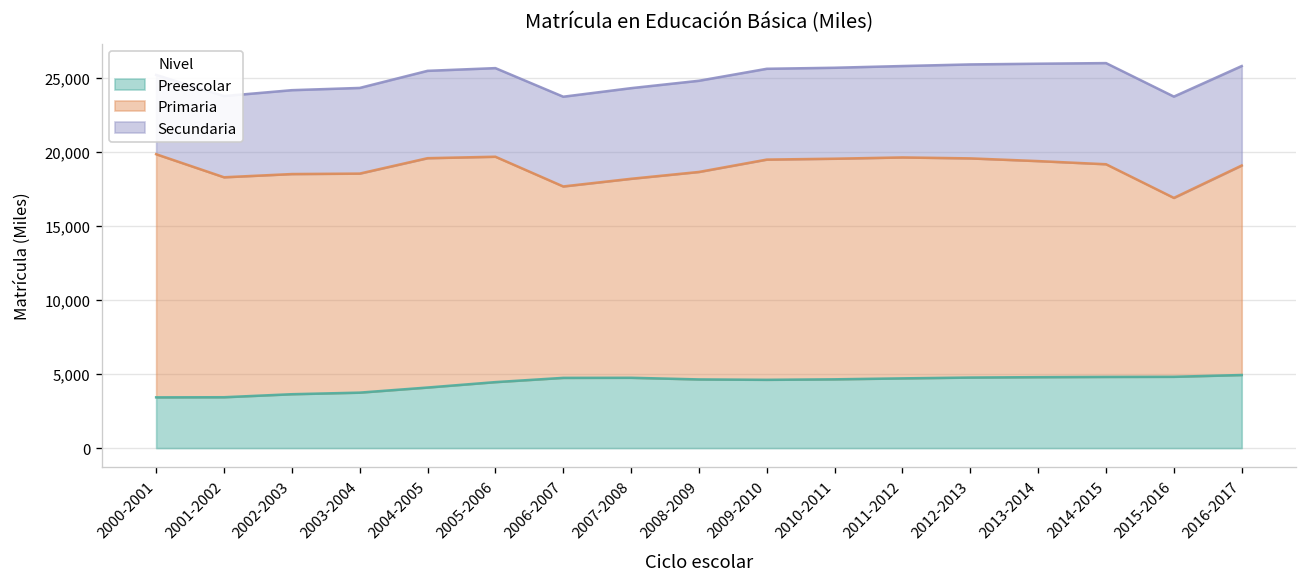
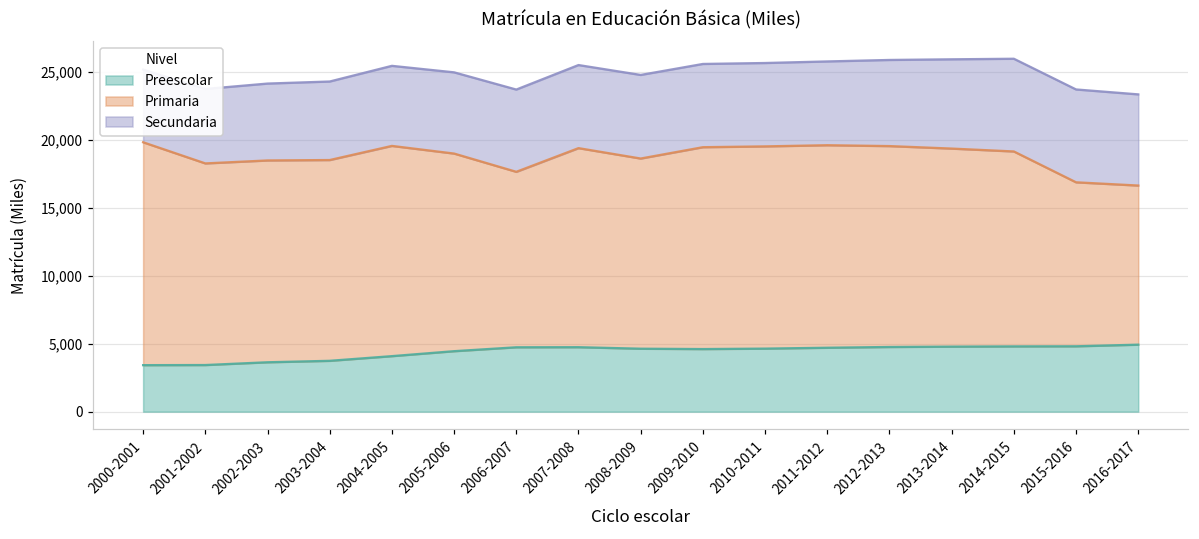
  {
    "Primaria": {
      "2000-2001": "16,400",
      "2001-2002": "14,800",
      "2002-2003": "14,900",
      "2003-2004": "14,800",
      "2004-2005": "15,500",
-     "2005-2006": "15,200",
+     "2005-2006": "14,500",
      "2006-2007": "12,900",
-     "2007-2008": "13,400",
+     "2007-2008": "14,700",
      "2008-2009": "14,000",
      "2009-2010": "14,900",
      "2010-2011": "14,900",
      "2011-2012": "14,900",
      "2012-2013": "14,800",
      "2013-2014": "14,600",
      "2014-2015": "14,400",
      "2015-2016": "12,100",
-     "2016-2017": "14,100"
+     "2016-2017": "11,700"
    }
  }
